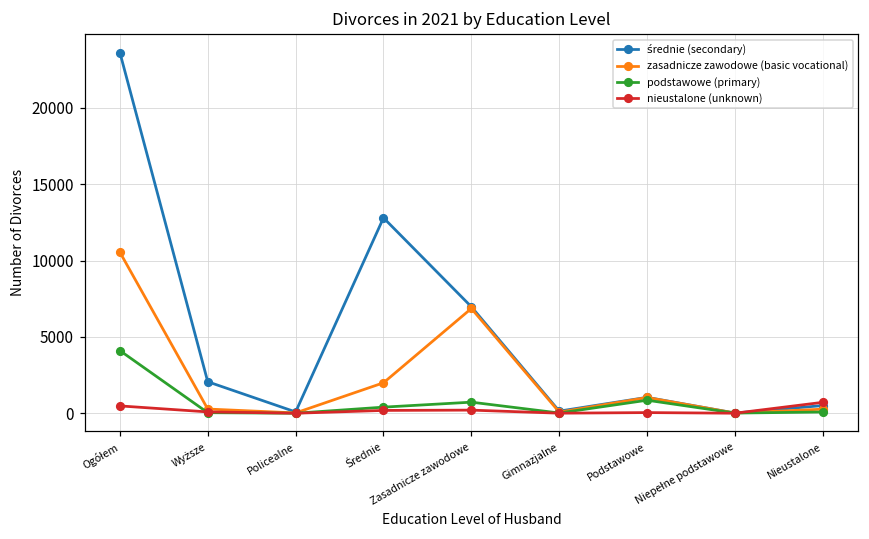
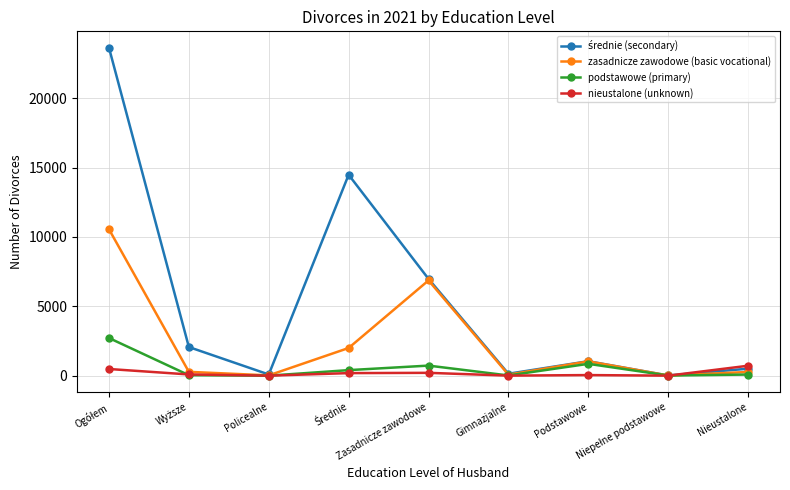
  {
    "średnie (secondary)": {
      "Ogółem": 23600,
      "Wyższe": 2100,
-     "Średnie": 12800,
+     "Średnie": 14500,
      "Nieustalone": 500
    },
    "zasadnicze zawodowe (basic vocational)": {
      "Ogółem": 10600,
      "Wyższe": 300,
      "Średnie": 2000,
      "Nieustalone": 300
    },
    "podstawowe (primary)": {
-     "Ogółem": 4100,
+     "Ogółem": 2700,
      "Średnie": 400,
      "Zasadnicze zawodowe": 700,
      "Nieustalone": 100
    },
    "nieustalone (unknown)": {
      "Ogółem": 500,
      "Średnie": 200,
      "Zasadnicze zawodowe": 200,
      "Podstawowe": 0,
      "Nieustalone": 700
    }
  }
